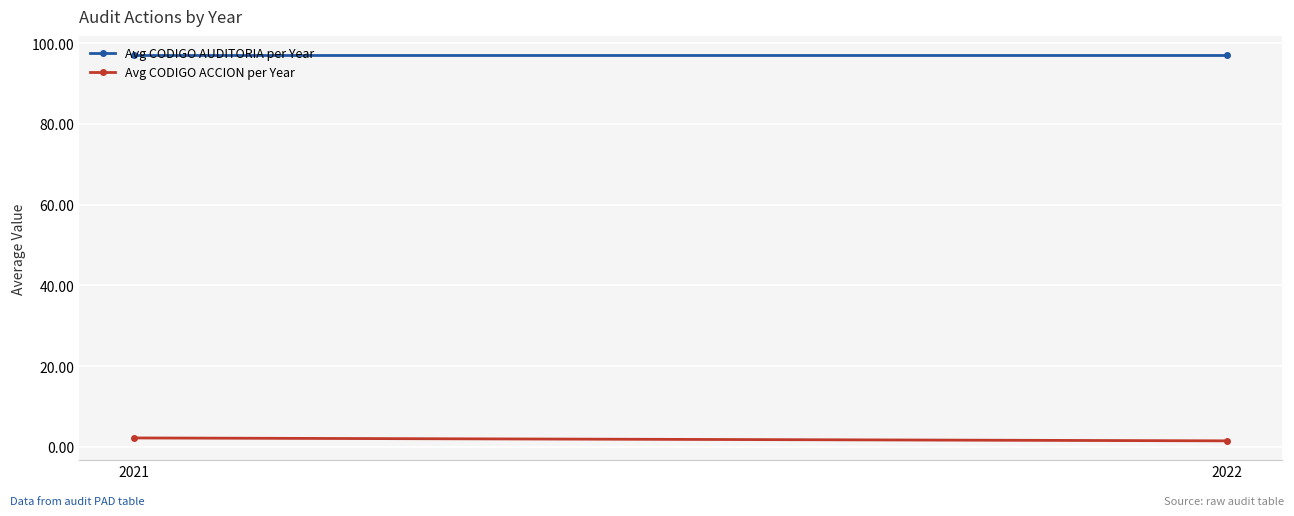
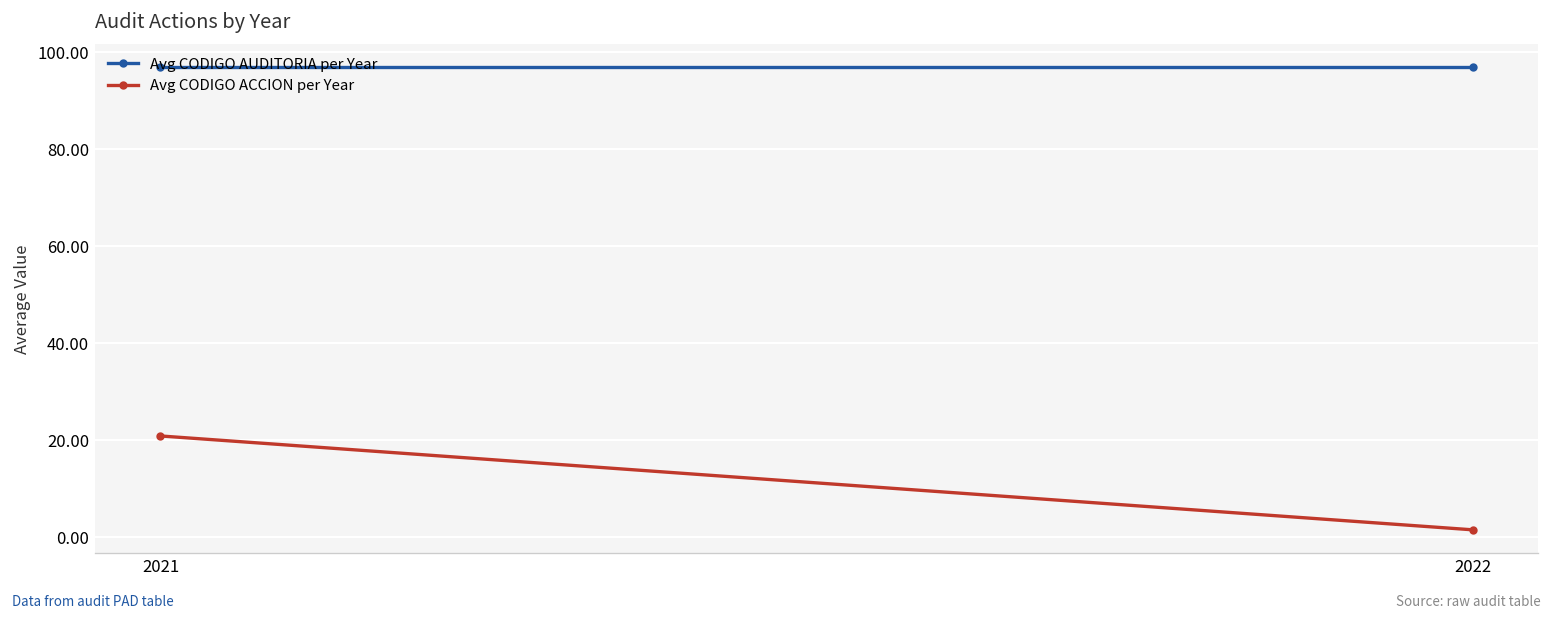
  {
    "Avg CODIGO AUDITORIA per Year": {
      "2021": 97,
      "2022": 97
    },
    "Avg CODIGO ACCION per Year": {
-     "2021": 2,
+     "2021": 21,
      "2022": 2
    }
  }
